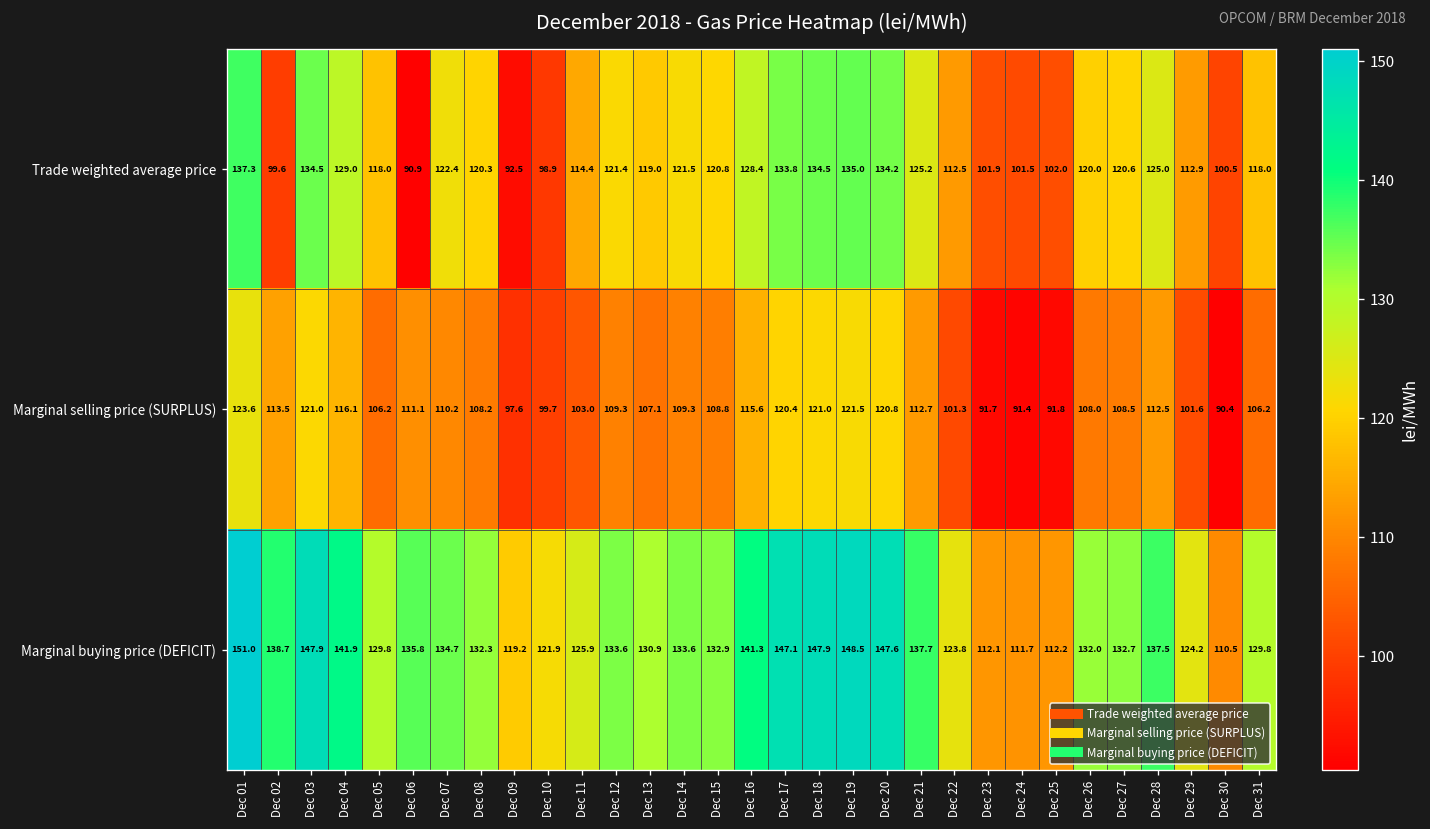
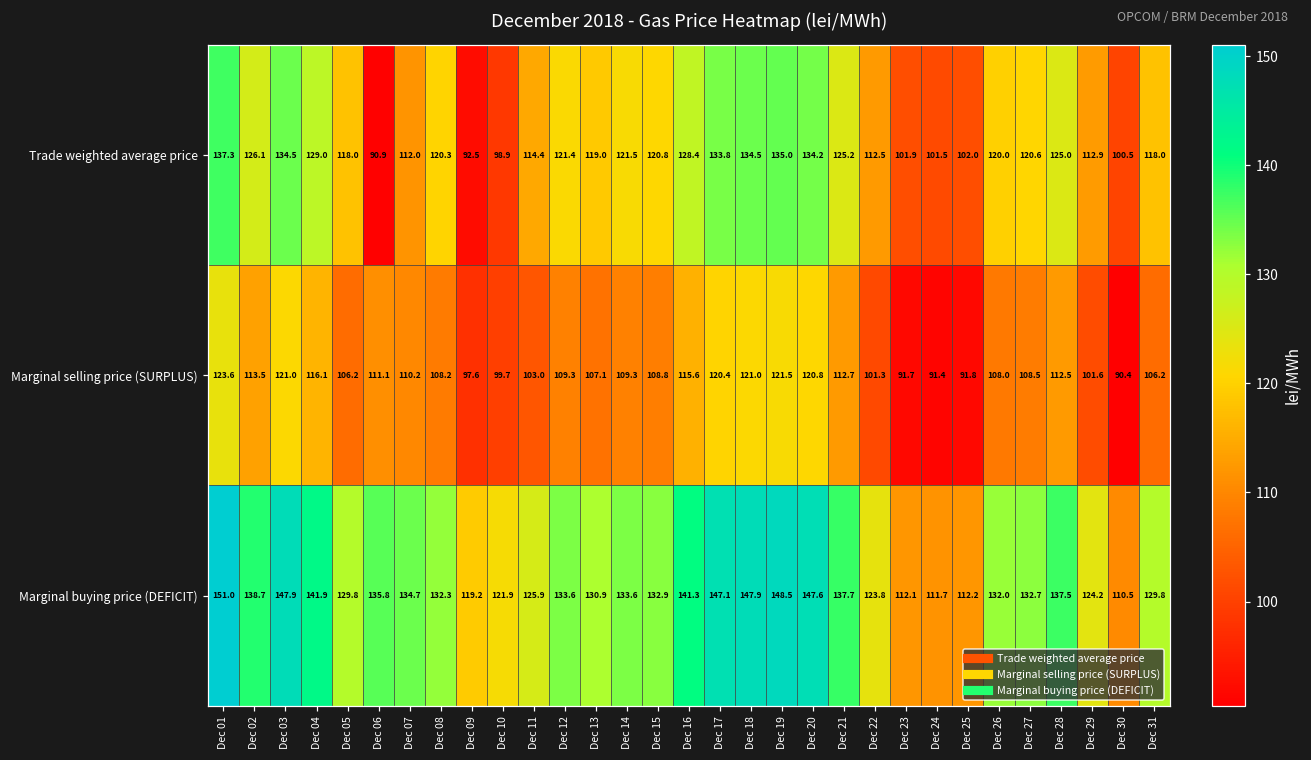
  {
    "Trade weighted average price": {
      "Dec 01": 137.3,
-     "Dec 02": 99.6,
+     "Dec 02": 126.1,
      "Dec 03": 134.5,
      "Dec 04": 129.0,
      "Dec 05": 118.0,
      "Dec 06": 90.9,
-     "Dec 07": 122.4,
+     "Dec 07": 112.0,
      "Dec 08": 120.3,
      "Dec 09": 92.5,
      "Dec 10": 98.9,
      "Dec 11": 114.4,
      "Dec 12": 121.4,
      "Dec 13": 119.0,
      "Dec 14": 121.5,
      "Dec 15": 120.8,
      "Dec 16": 128.4,
      "Dec 17": 133.8,
      "Dec 18": 134.5,
      "Dec 19": 135.0,
      "Dec 20": 134.2,
      "Dec 21": 125.2,
      "Dec 22": 112.5,
      "Dec 23": 101.9,
      "Dec 24": 101.5,
      "Dec 25": 102.0,
      "Dec 26": 120.0,
      "Dec 27": 120.6,
      "Dec 28": 125.0,
      "Dec 29": 112.9,
      "Dec 30": 100.5,
      "Dec 31": 118.0
    },
    "Marginal selling price (SURPLUS)": {
      "Dec 01": 123.6,
      "Dec 02": 113.5,
      "Dec 03": 121.0,
      "Dec 04": 116.1,
      "Dec 05": 106.2,
      "Dec 06": 111.1,
      "Dec 07": 110.2,
      "Dec 08": 108.2,
      "Dec 09": 97.6,
      "Dec 10": 99.7,
      "Dec 11": 103.0,
      "Dec 12": 109.3,
      "Dec 13": 107.1,
      "Dec 14": 109.3,
      "Dec 15": 108.8,
      "Dec 16": 115.6,
      "Dec 17": 120.4,
      "Dec 18": 121.0,
      "Dec 19": 121.5,
      "Dec 20": 120.8,
      "Dec 21": 112.7,
      "Dec 22": 101.3,
      "Dec 23": 91.7,
      "Dec 24": 91.4,
      "Dec 25": 91.8,
      "Dec 26": 108.0,
      "Dec 27": 108.5,
      "Dec 28": 112.5,
      "Dec 29": 101.6,
      "Dec 30": 90.4,
      "Dec 31": 106.2
    },
    "Marginal buying price (DEFICIT)": {
      "Dec 01": 151.0,
      "Dec 02": 138.7,
      "Dec 03": 147.9,
      "Dec 04": 141.9,
      "Dec 05": 129.8,
      "Dec 06": 135.8,
      "Dec 07": 134.7,
      "Dec 08": 132.3,
      "Dec 09": 119.2,
      "Dec 10": 121.9,
      "Dec 11": 125.9,
      "Dec 12": 133.6,
      "Dec 13": 130.9,
      "Dec 14": 133.6,
      "Dec 15": 132.9,
      "Dec 16": 141.3,
      "Dec 17": 147.1,
      "Dec 18": 147.9,
      "Dec 19": 148.5,
      "Dec 20": 147.6,
      "Dec 21": 137.7,
      "Dec 22": 123.8,
      "Dec 23": 112.1,
      "Dec 24": 111.7,
      "Dec 25": 112.2,
      "Dec 26": 132.0,
      "Dec 27": 132.7,
      "Dec 28": 137.5,
      "Dec 29": 124.2,
      "Dec 30": 110.5,
      "Dec 31": 129.8
    }
  }
